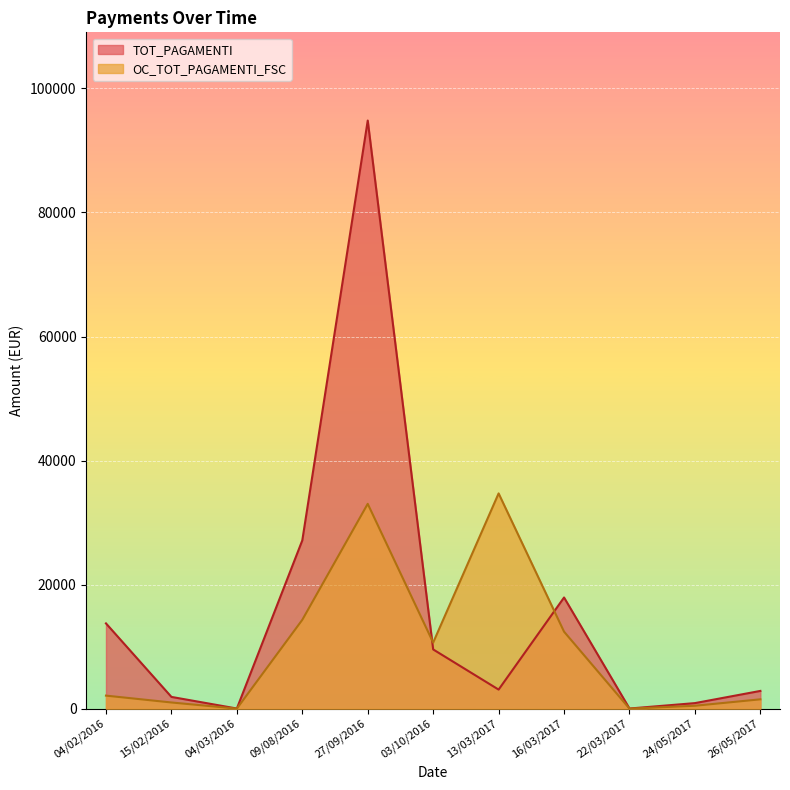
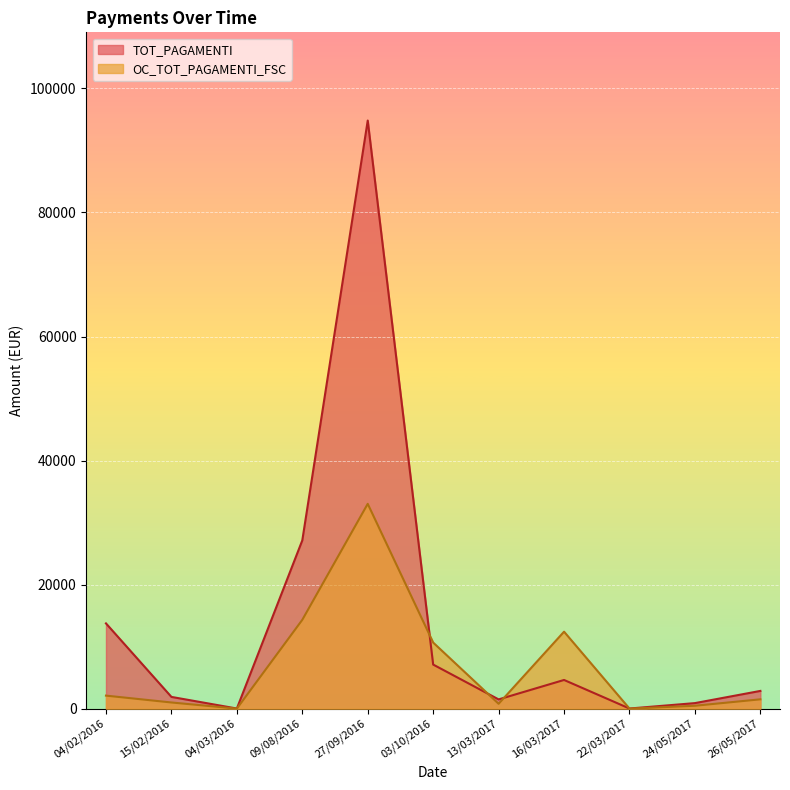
  {
    "TOT_PAGAMENTI": {
      "04/02/2016": 14000,
      "15/02/2016": 2000,
      "09/08/2016": 27000,
      "27/09/2016": 95000,
-     "03/10/2016": 10000,
-     "13/03/2017": 3000,
-     "16/03/2017": 18000,
+     "03/10/2016": 7000,
+     "13/03/2017": 2000,
+     "16/03/2017": 5000,
      "24/05/2017": 1000,
      "26/05/2017": 3000
    },
    "OC_TOT_PAGAMENTI_FSC": {
      "04/02/2016": 2000,
      "15/02/2016": 1000,
      "09/08/2016": 14000,
      "27/09/2016": 33000,
      "03/10/2016": 11000,
-     "13/03/2017": 35000,
+     "13/03/2017": 1000,
      "16/03/2017": 12000,
      "24/05/2017": 0,
      "26/05/2017": 2000
    }
  }
